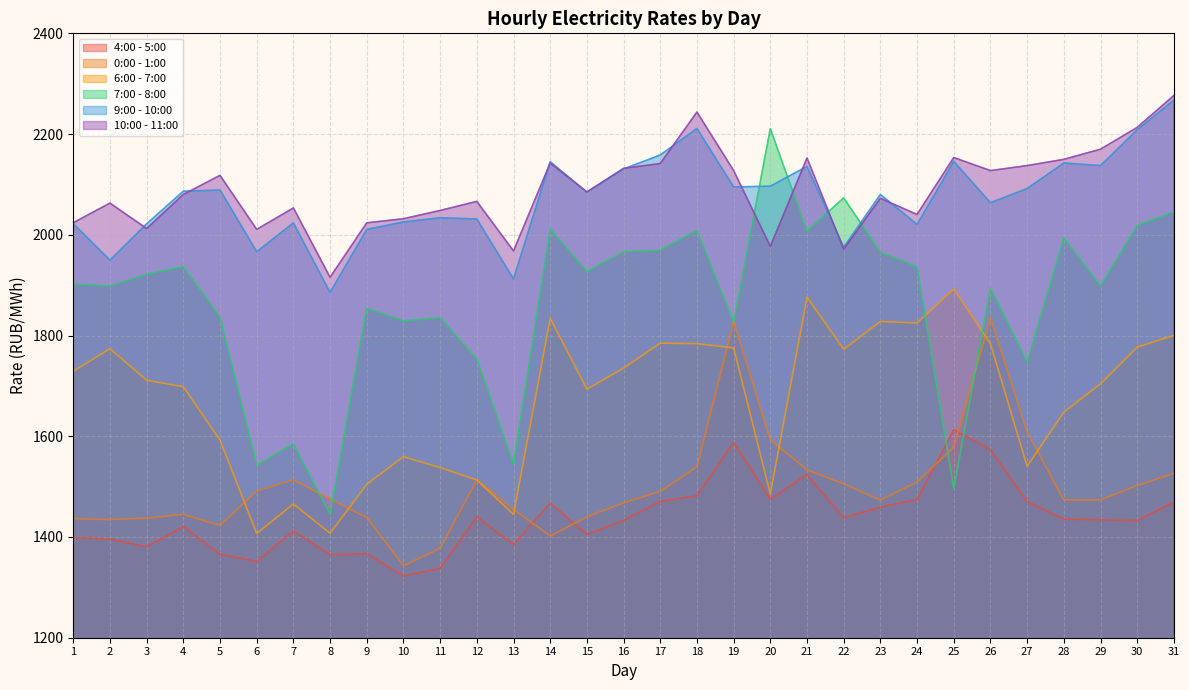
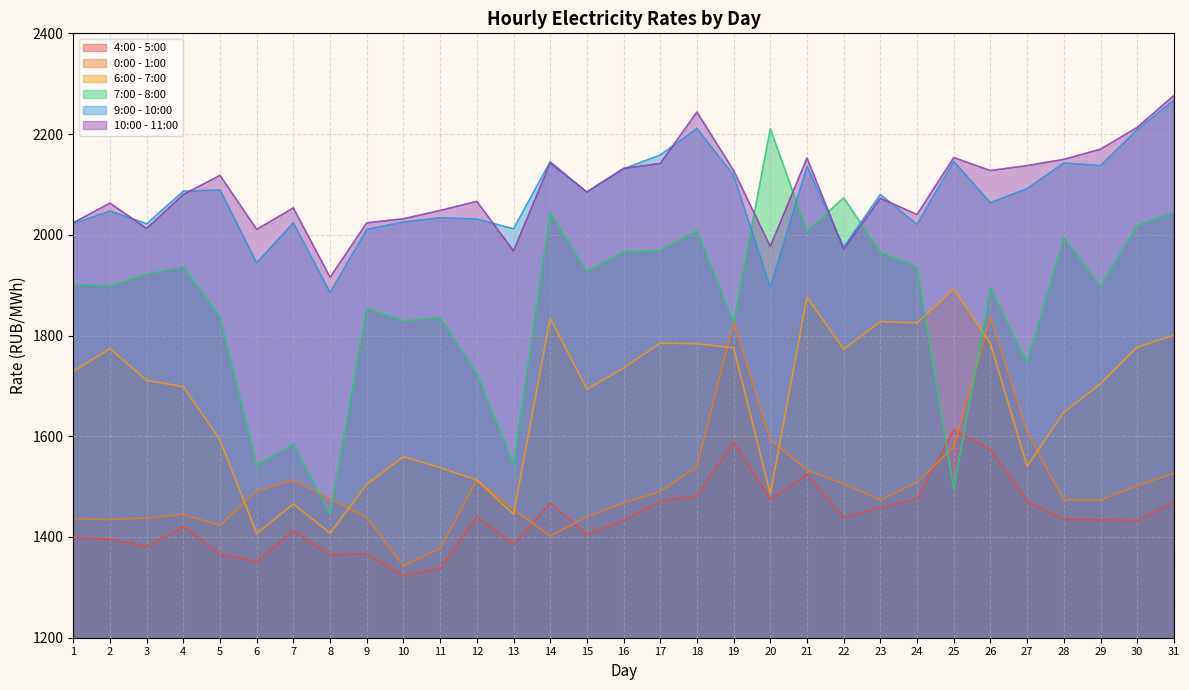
  {
    "7:00 - 8:00": {
      "1": 1900,
      "2": 1900,
      "3": 1920,
      "4": 1940,
      "5": 1840,
      "6": 1540,
      "7": 1580,
      "8": 1450,
      "9": 1850,
      "10": 1830,
      "11": 1840,
-     "12": 1750,
+     "12": 1730,
      "13": 1540,
-     "14": 2010,
+     "14": 2040,
      "15": 1930,
      "16": 1970,
      "17": 1970,
      "18": 2010,
      "20": 2210,
      "21": 2010,
      "22": 2070,
      "23": 1970,
      "24": 1940,
      "25": 1500,
      "26": 1890,
      "27": 1750,
      "28": 1990,
      "29": 1900,
      "30": 2020,
      "31": 2050
    },
    "9:00 - 10:00": {
-     "2": 1950,
+     "2": 2050,
      "3": 2020,
      "4": 2090,
      "5": 2090,
-     "6": 1970,
+     "6": 1940,
      "7": 2020,
      "8": 1890,
      "9": 2010,
      "10": 2030,
      "11": 2030,
      "12": 2030,
-     "13": 1910,
+     "13": 2010,
      "17": 2160,
      "18": 2210,
-     "19": 2100,
-     "20": 2100,
+     "19": 2120,
+     "20": 1900,
      "21": 2140,
      "23": 2080,
      "24": 2020,
      "25": 2150,
      "26": 2060,
      "27": 2090,
      "28": 2140,
      "29": 2140,
      "31": 2270
    },
    "10:00 - 11:00": {
      "2": 2060,
      "3": 2010,
      "4": 2080,
      "5": 2120,
      "6": 2010,
      "7": 2050,
      "8": 1920,
      "9": 2020,
      "10": 2030,
      "11": 2050,
      "12": 2070,
      "13": 1970,
      "17": 2140,
      "18": 2240,
      "19": 2130,
      "20": 1980,
      "21": 2150,
      "23": 2070,
      "24": 2040,
      "25": 2150,
      "26": 2130,
      "27": 2140,
      "28": 2150,
      "29": 2170,
      "31": 2280
    }
  }
